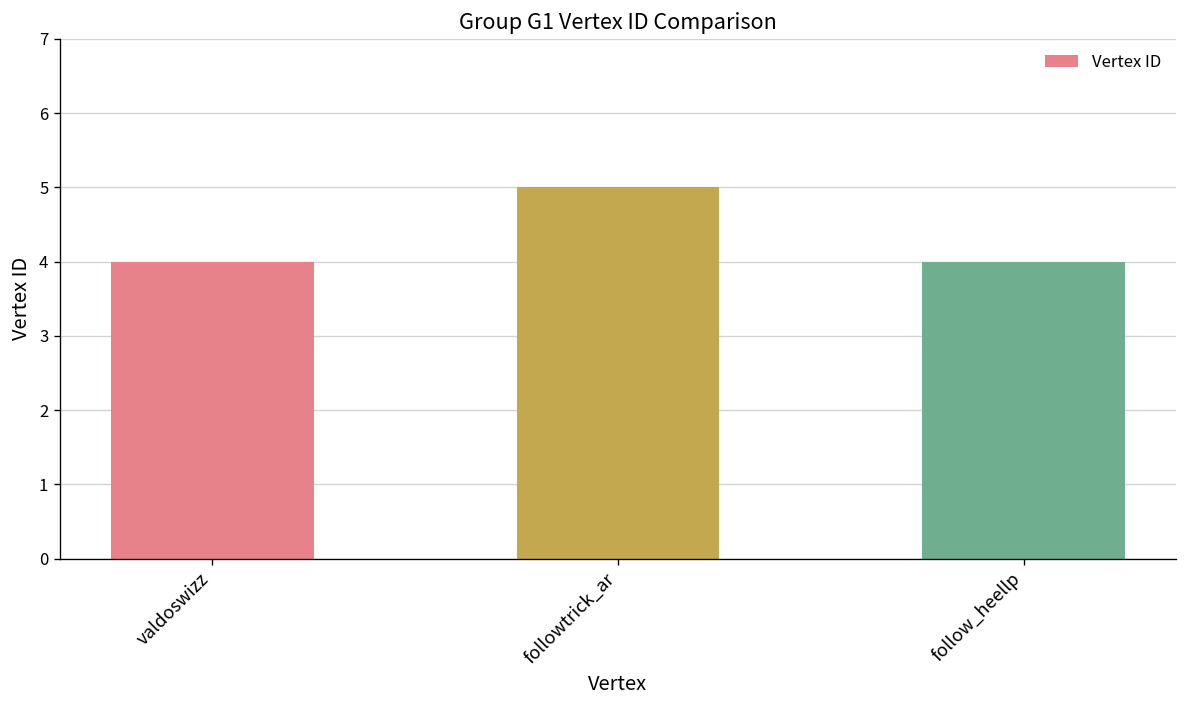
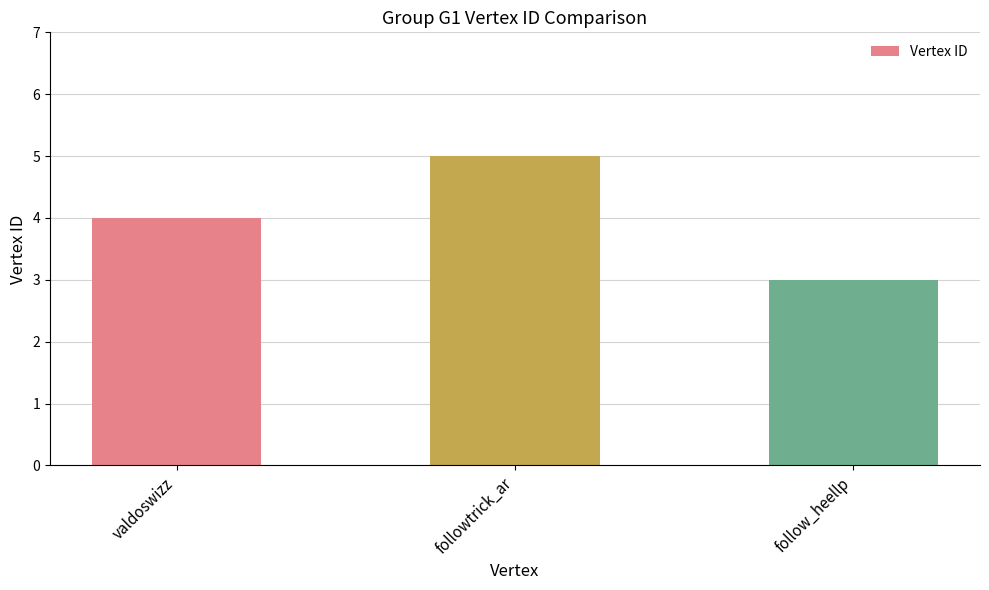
  {
    "valdoswizz": 4,
    "followtrick_ar": 5,
-   "follow_heellp": 4
+   "follow_heellp": 3
  }
